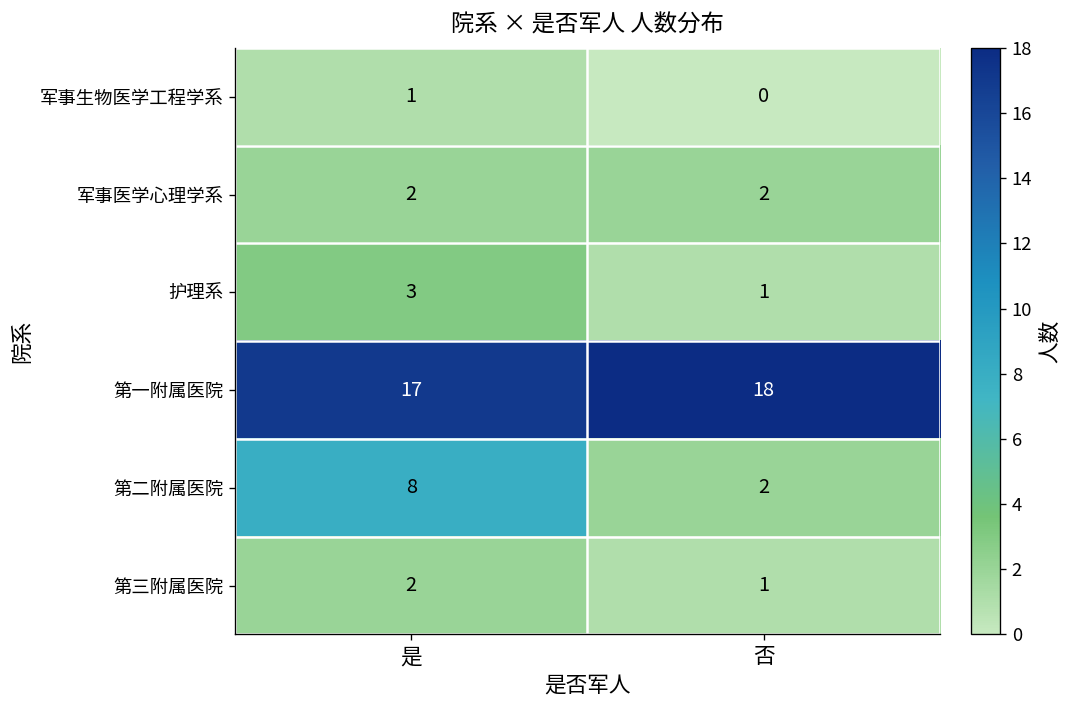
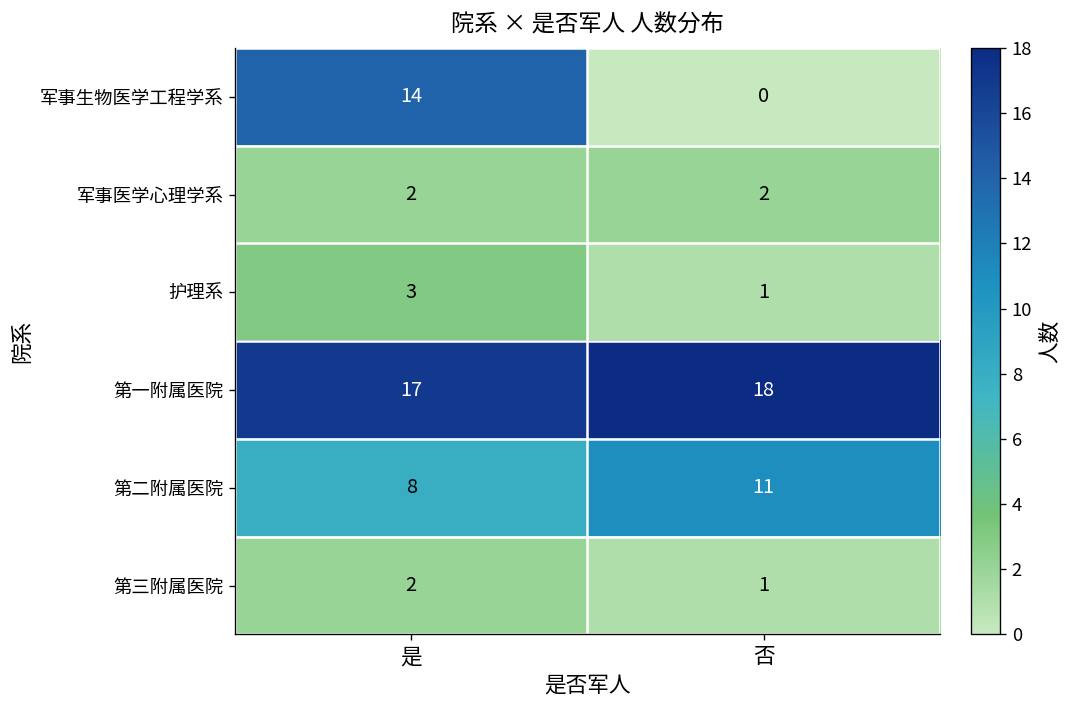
  {
    "军事生物医学工程学系": {
-     "是": 1,
+     "是": 14,
      "否": 0
    },
    "军事医学心理学系": {
      "是": 2,
      "否": 2
    },
    "护理系": {
      "是": 3,
      "否": 1
    },
    "第一附属医院": {
      "是": 17,
      "否": 18
    },
    "第二附属医院": {
      "是": 8,
-     "否": 2
+     "否": 11
    },
    "第三附属医院": {
      "是": 2,
      "否": 1
    }
  }
